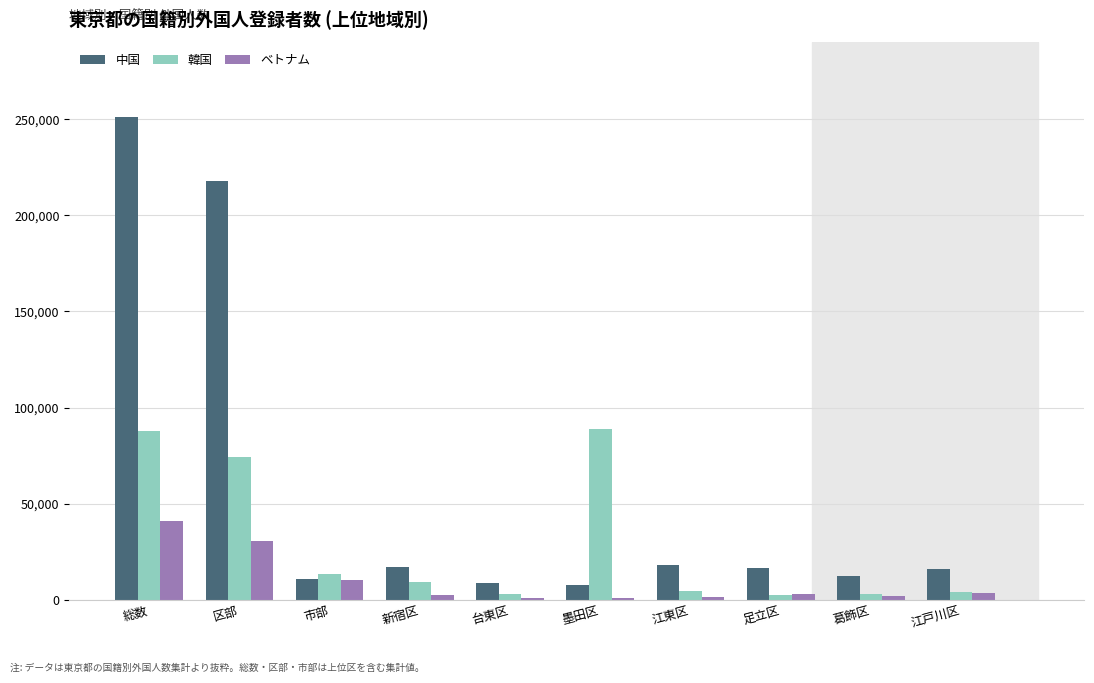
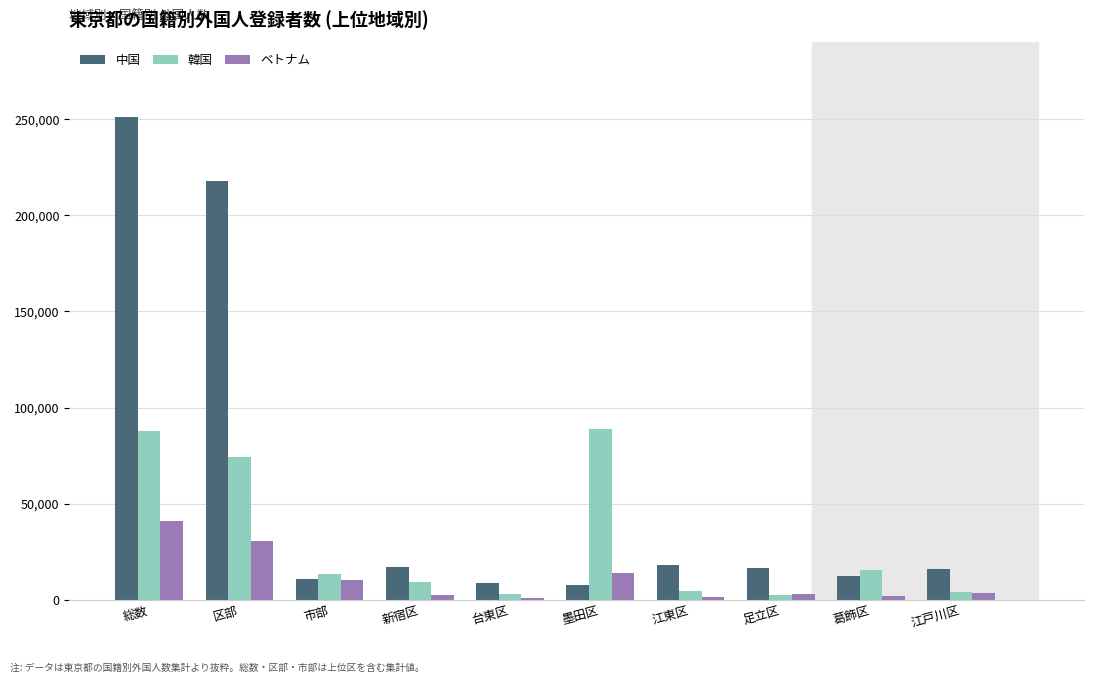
  {
    "中国": {
      "総数": "251,000",
      "区部": "218,000",
      "市部": "11,000",
      "新宿区": "17,000",
      "台東区": "9,000",
      "墨田区": "8,000",
      "江東区": "18,000",
      "足立区": "16,000",
      "葛飾区": "12,000",
      "江戸川区": "16,000"
    },
    "韓国": {
      "総数": "88,000",
      "区部": "74,000",
      "市部": "13,000",
      "新宿区": "9,000",
      "台東区": "3,000",
      "墨田区": "89,000",
      "江東区": "5,000",
      "足立区": "3,000",
-     "葛飾区": "3,000",
+     "葛飾区": "15,000",
      "江戸川区": "4,000"
    },
    "ベトナム": {
      "総数": "41,000",
      "区部": "31,000",
      "市部": "10,000",
      "新宿区": "2,000",
-     "墨田区": "1,000",
+     "墨田区": "14,000",
      "足立区": "3,000",
      "葛飾区": "2,000",
      "江戸川区": "3,000"
    }
  }
